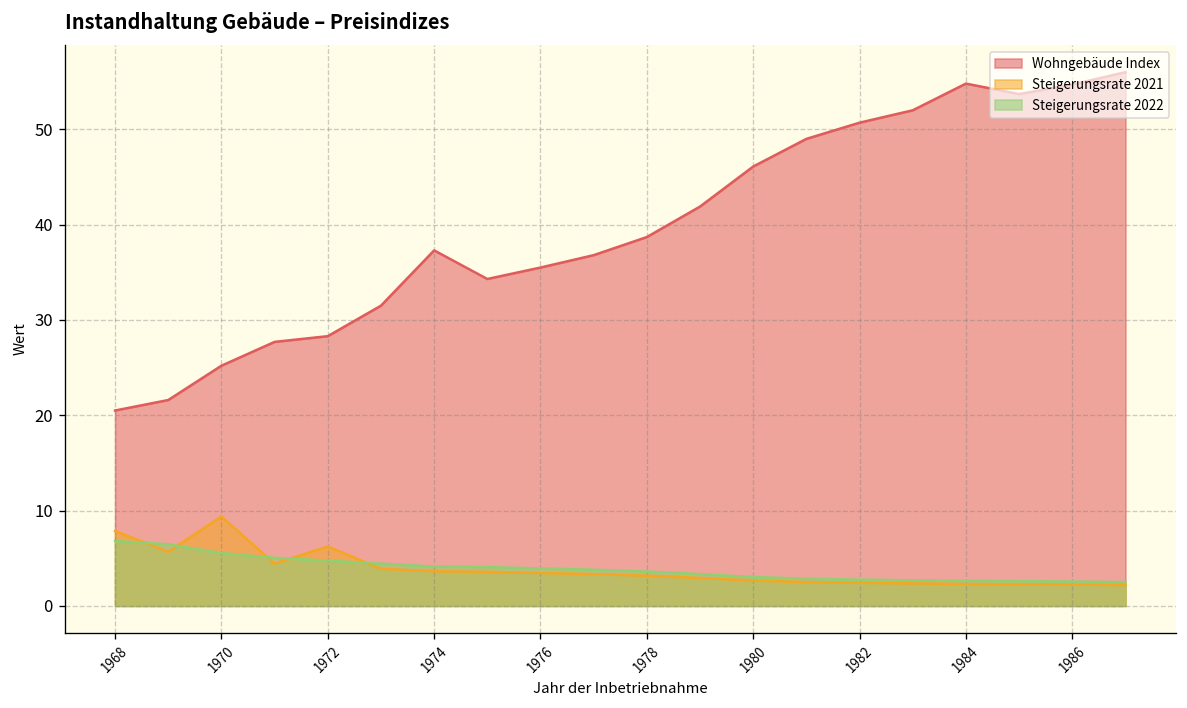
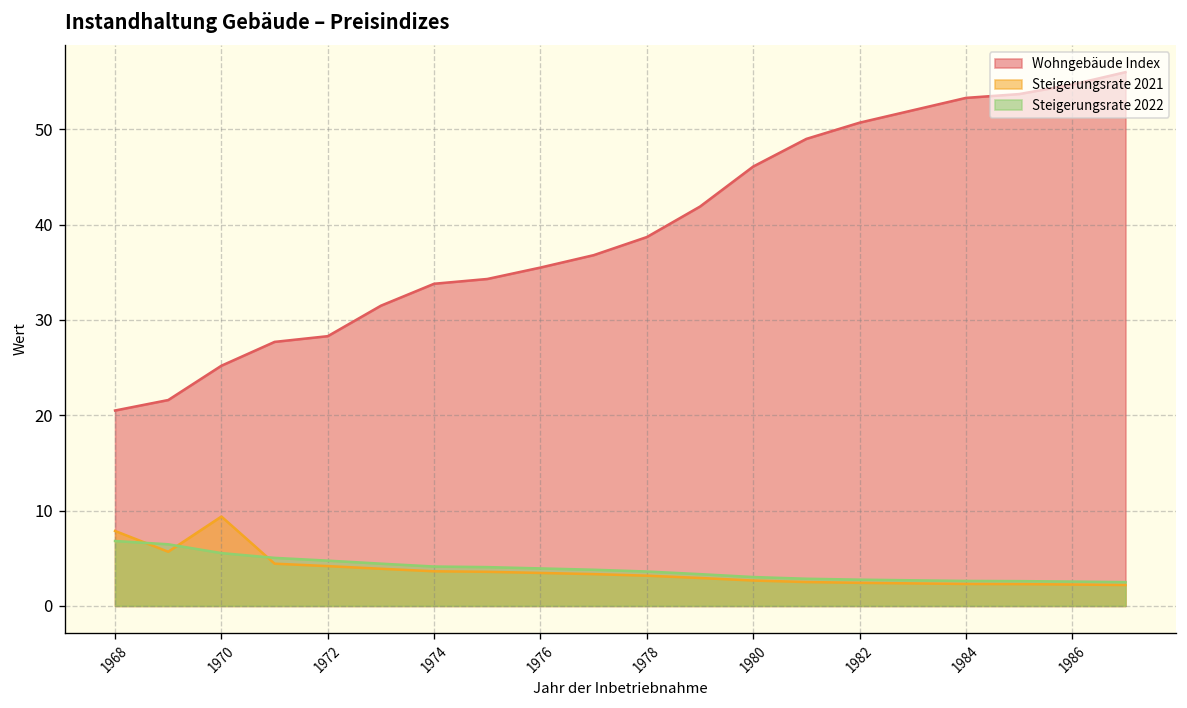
  {
    "Wohngebäude Index": {
      "1968": 21,
      "1970": 25,
      "1972": 28,
-     "1974": 37,
+     "1974": 34,
      "1976": 36,
      "1978": 39,
      "1980": 46,
      "1982": 51,
-     "1984": 55
+     "1984": 53
    },
    "Steigerungsrate 2021": {
      "1968": 8,
      "1970": 9,
-     "1972": 6,
+     "1972": 4,
      "1974": 4,
      "1976": 3,
      "1978": 3,
      "1980": 3,
      "1982": 2
    },
    "Steigerungsrate 2022": {
      "1968": 7,
      "1970": 6,
      "1972": 5,
      "1974": 4,
      "1976": 4,
      "1978": 4,
      "1980": 3,
      "1982": 3
    }
  }
